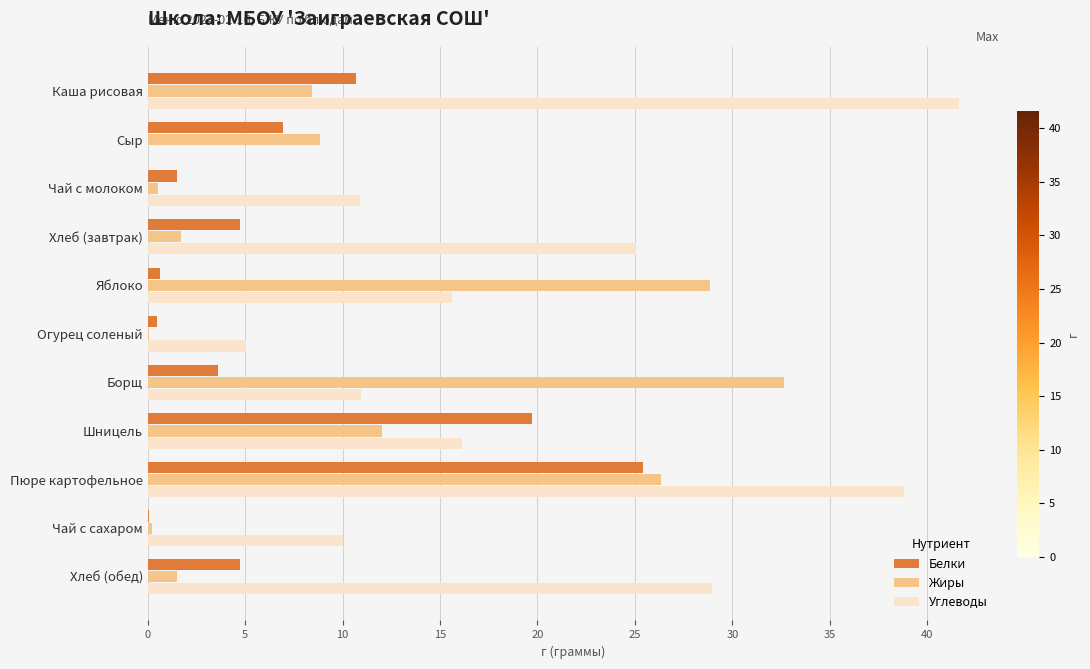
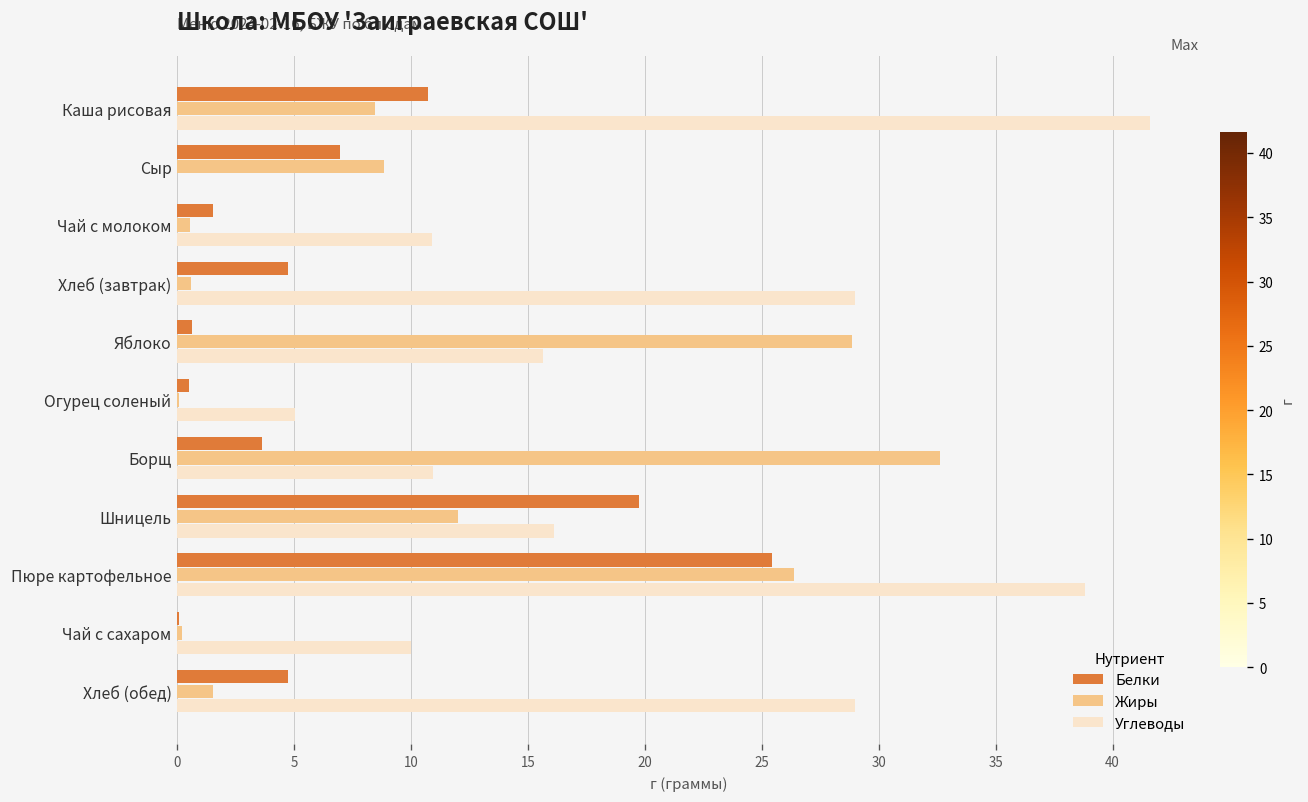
  {
    "Белки": {
      "Каша рисовая": 10.7,
      "Сыр": 7.0,
      "Чай с молоком": 1.5,
      "Хлеб (завтрак)": 4.7,
      "Яблоко": 0.6,
      "Огурец соленый": 0.5,
      "Борщ": 3.6,
      "Шницель": 19.7,
      "Пюре картофельное": 25.4,
      "Хлеб (обед)": 4.7
    },
    "Жиры": {
      "Каша рисовая": 8.4,
      "Сыр": 8.8,
      "Чай с молоком": 0.5,
-     "Хлеб (завтрак)": 1.7,
+     "Хлеб (завтрак)": 0.6,
      "Яблоко": 28.8,
      "Борщ": 32.6,
      "Шницель": 12.0,
      "Пюре картофельное": 26.4,
      "Чай с сахаром": 0.2,
      "Хлеб (обед)": 1.5
    },
    "Углеводы": {
      "Каша рисовая": 41.6,
      "Сыр": 0.0,
      "Чай с молоком": 10.9,
-     "Хлеб (завтрак)": 25.1,
+     "Хлеб (завтрак)": 29.0,
      "Яблоко": 15.6,
      "Огурец соленый": 5.0,
      "Борщ": 10.9,
      "Шницель": 16.1,
      "Пюре картофельное": 38.8,
      "Чай с сахаром": 10.0,
      "Хлеб (обед)": 29.0
    }
  }
